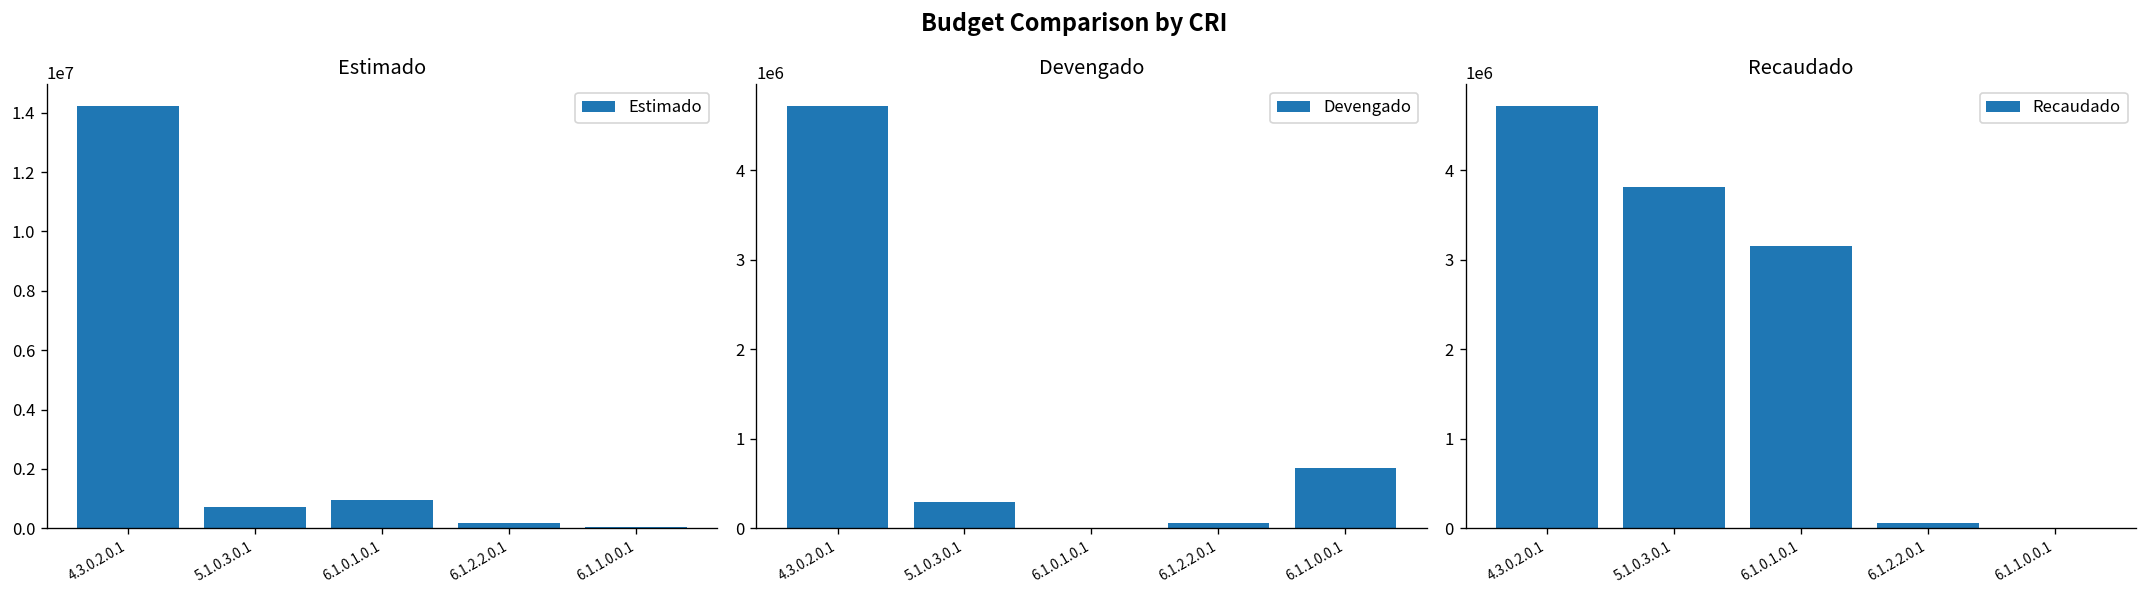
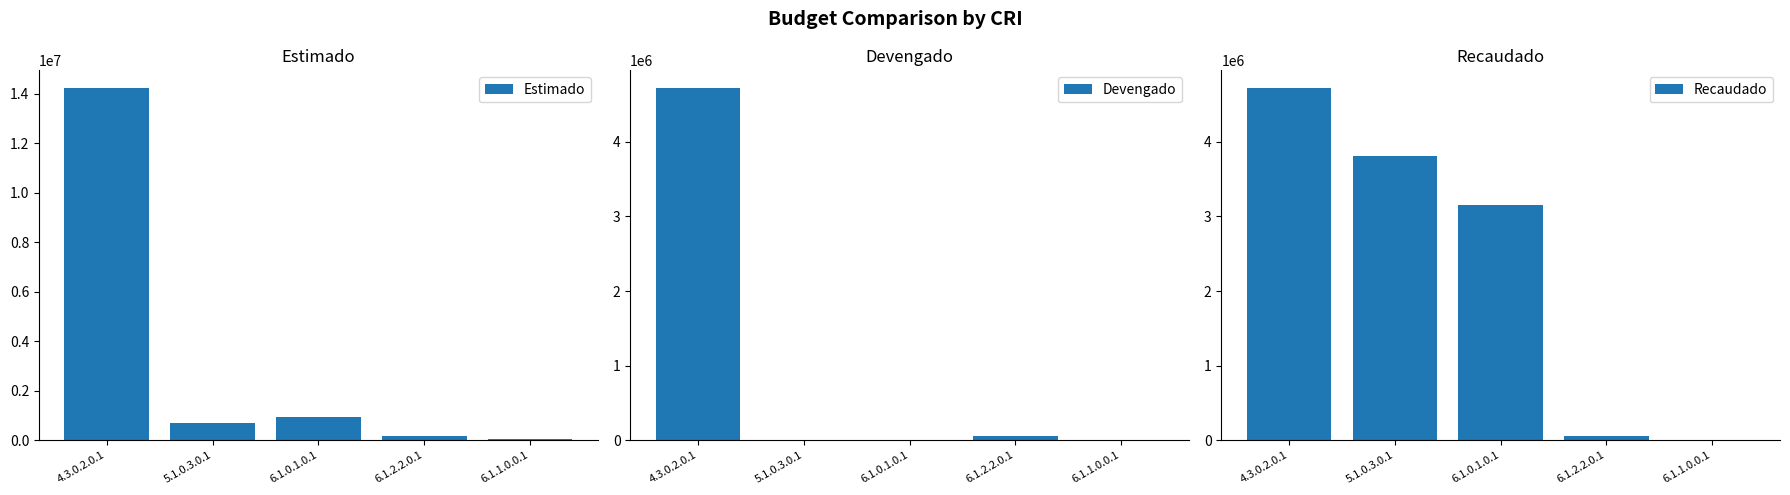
  {
    "Estimado": {
      "4.3.0.2.0.1": 14200000,
      "5.1.0.3.0.1": 700000,
      "6.1.0.1.0.1": 1000000,
      "6.1.2.2.0.1": 200000
    },
    "Devengado": {
      "4.3.0.2.0.1": 4700000,
-     "5.1.0.3.0.1": 300000,
+     "5.1.0.3.0.1": 0,
      "6.1.2.2.0.1": 100000,
-     "6.1.1.0.0.1": 700000
+     "6.1.1.0.0.1": 0
    },
    "Recaudado": {
      "4.3.0.2.0.1": 4700000,
      "5.1.0.3.0.1": 3800000,
      "6.1.0.1.0.1": 3200000,
      "6.1.2.2.0.1": 100000
    }
  }
